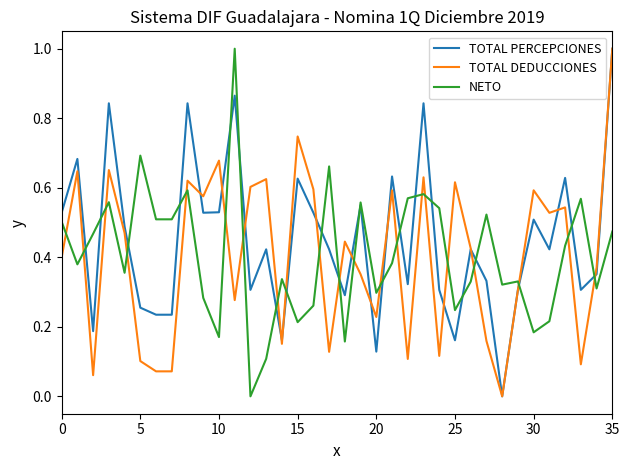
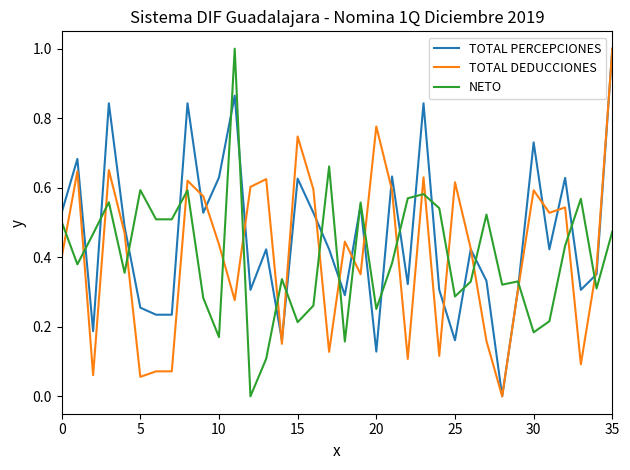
  {
    "TOTAL PERCEPCIONES": {
      "0": 0.53,
      "5": 0.26,
-     "10": 0.53,
+     "10": 0.63,
      "15": 0.63,
      "20": 0.13,
      "25": 0.16,
-     "30": 0.51
+     "30": 0.73
    },
    "TOTAL DEDUCCIONES": {
      "0": 0.40,
-     "5": 0.10,
-     "10": 0.68,
+     "5": 0.06,
+     "10": 0.44,
      "15": 0.75,
-     "20": 0.23,
+     "20": 0.78,
      "25": 0.62,
      "30": 0.59
    },
    "NETO": {
      "0": 0.50,
-     "5": 0.69,
+     "5": 0.59,
      "10": 0.17,
      "15": 0.21,
-     "20": 0.30,
-     "25": 0.25,
+     "20": 0.25,
+     "25": 0.29,
      "30": 0.18,
      "35": 0.47
    }
  }
